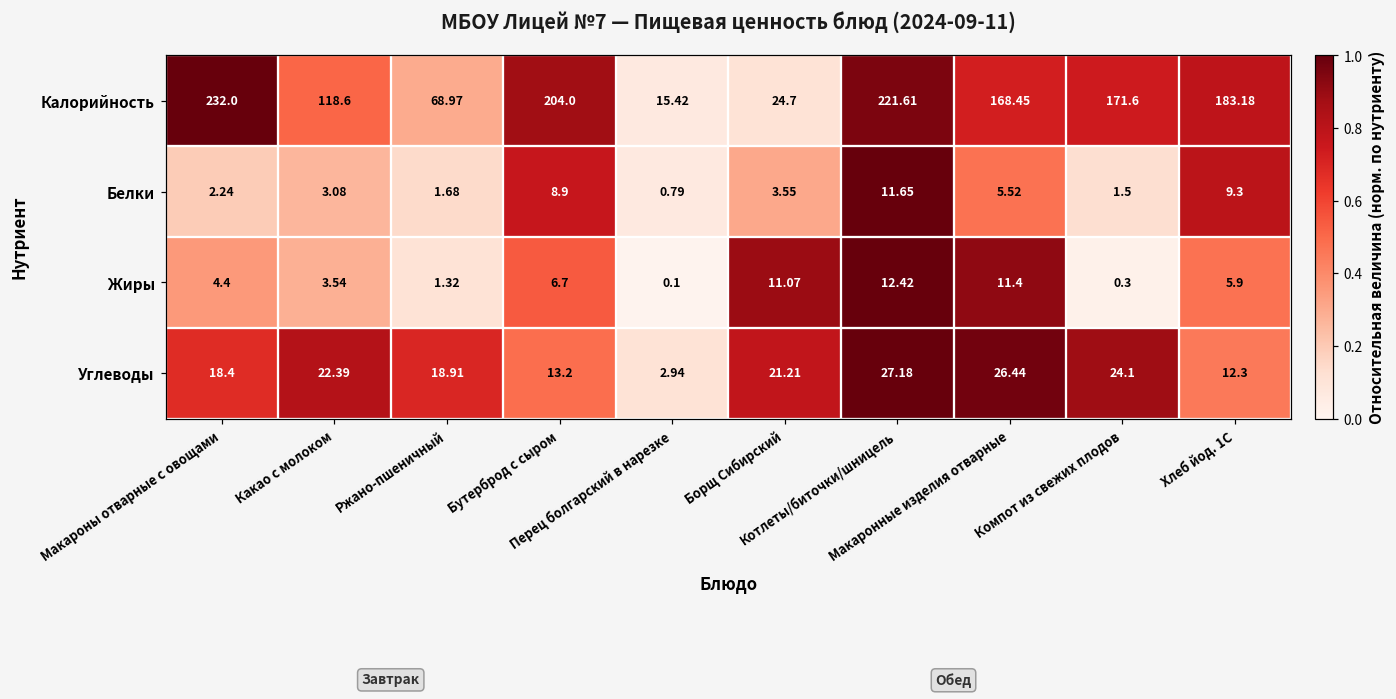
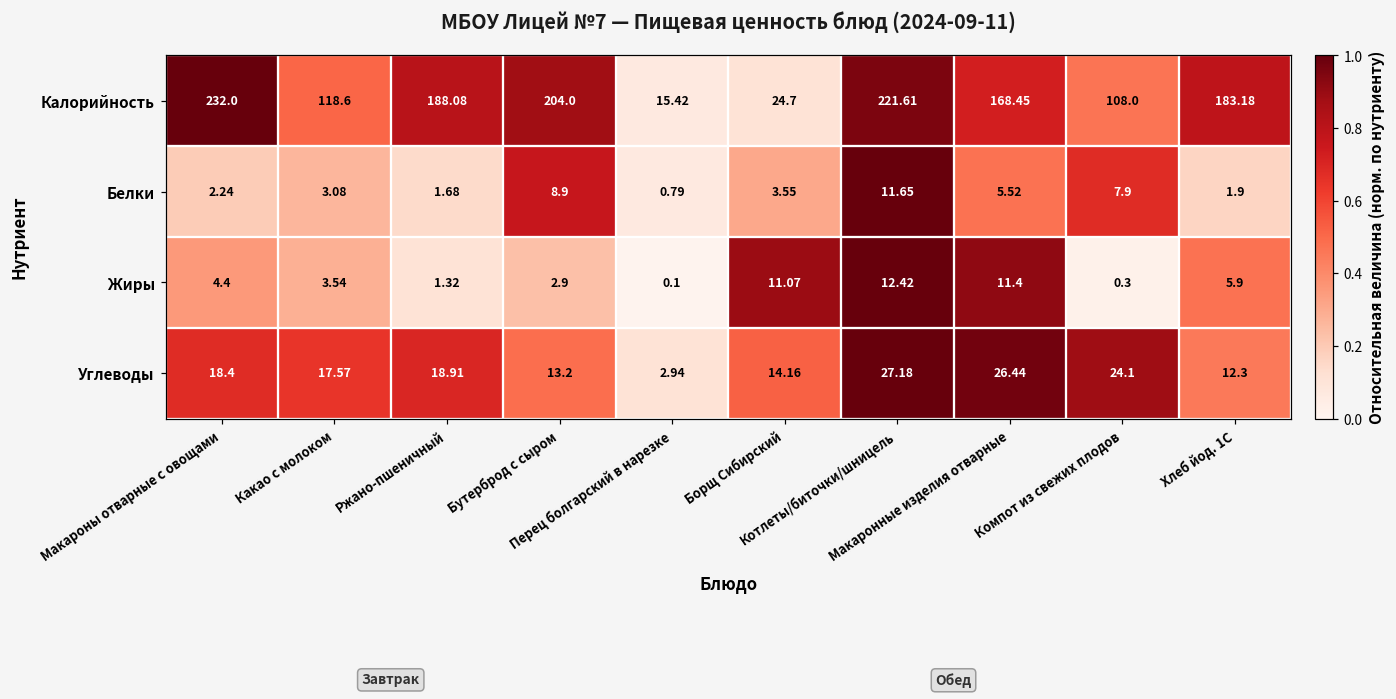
  {
    "Калорийность": {
      "Макароны отварные с овощами": 232.0,
      "Какао с молоком": 118.6,
-     "Ржано-пшеничный": 68.97,
+     "Ржано-пшеничный": 188.08,
      "Бутерброд с сыром": 204.0,
      "Перец болгарский в нарезке": 15.42,
      "Борщ Сибирский": 24.7,
      "Котлеты/биточки/шницель": 221.61,
      "Макаронные изделия отварные": 168.45,
-     "Компот из свежих плодов": 171.6,
+     "Компот из свежих плодов": 108.0,
      "Хлеб йод. 1С": 183.18
    },
    "Белки": {
      "Макароны отварные с овощами": 2.24,
      "Какао с молоком": 3.08,
      "Ржано-пшеничный": 1.68,
      "Бутерброд с сыром": 8.9,
      "Перец болгарский в нарезке": 0.79,
      "Борщ Сибирский": 3.55,
      "Котлеты/биточки/шницель": 11.65,
      "Макаронные изделия отварные": 5.52,
-     "Компот из свежих плодов": 1.5,
-     "Хлеб йод. 1С": 9.3
+     "Компот из свежих плодов": 7.9,
+     "Хлеб йод. 1С": 1.9
    },
    "Жиры": {
      "Макароны отварные с овощами": 4.4,
      "Какао с молоком": 3.54,
      "Ржано-пшеничный": 1.32,
-     "Бутерброд с сыром": 6.7,
+     "Бутерброд с сыром": 2.9,
      "Перец болгарский в нарезке": 0.1,
      "Борщ Сибирский": 11.07,
      "Котлеты/биточки/шницель": 12.42,
      "Макаронные изделия отварные": 11.4,
      "Компот из свежих плодов": 0.3,
      "Хлеб йод. 1С": 5.9
    },
    "Углеводы": {
      "Макароны отварные с овощами": 18.4,
-     "Какао с молоком": 22.39,
+     "Какао с молоком": 17.57,
      "Ржано-пшеничный": 18.91,
      "Бутерброд с сыром": 13.2,
      "Перец болгарский в нарезке": 2.94,
-     "Борщ Сибирский": 21.21,
+     "Борщ Сибирский": 14.16,
      "Котлеты/биточки/шницель": 27.18,
      "Макаронные изделия отварные": 26.44,
      "Компот из свежих плодов": 24.1,
      "Хлеб йод. 1С": 12.3
    }
  }
